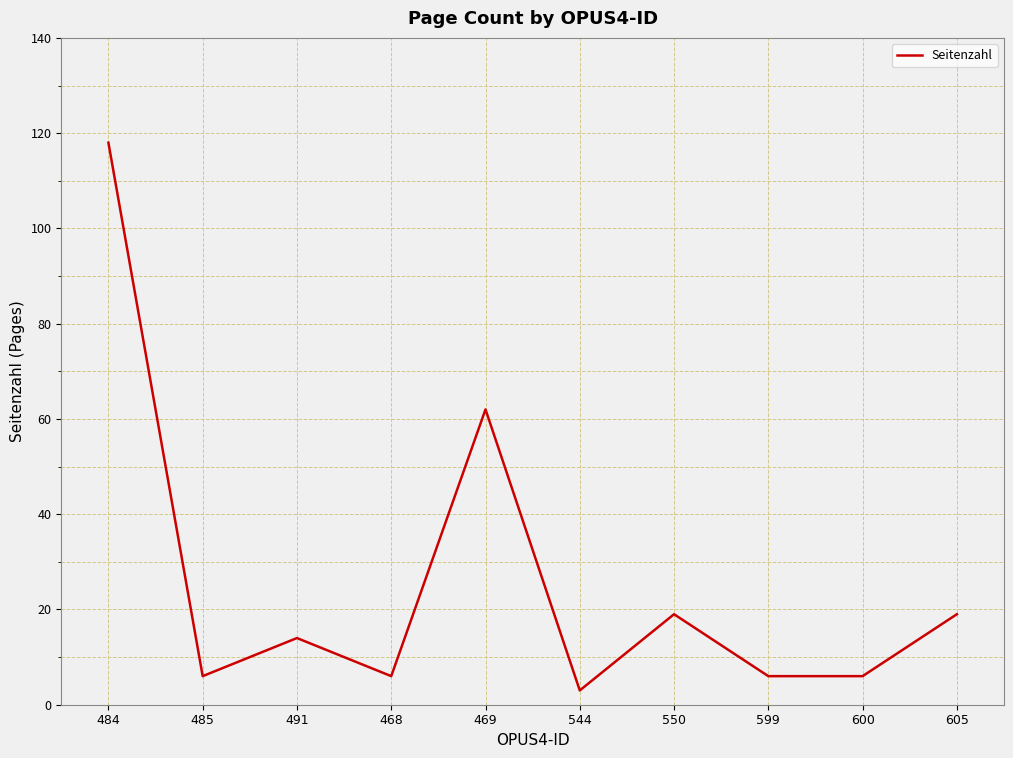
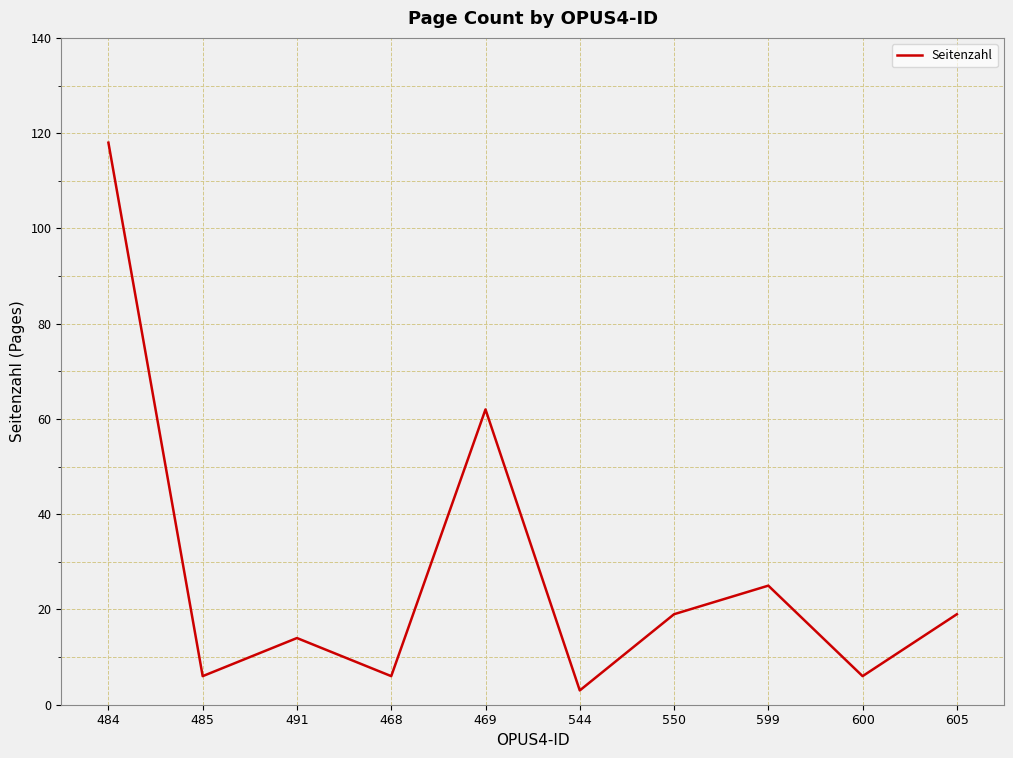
  {
    "484": 118,
    "485": 6,
    "491": 14,
    "468": 6,
    "469": 62,
    "544": 3,
    "550": 19,
-   "599": 6,
+   "599": 25,
    "600": 6,
    "605": 19
  }
